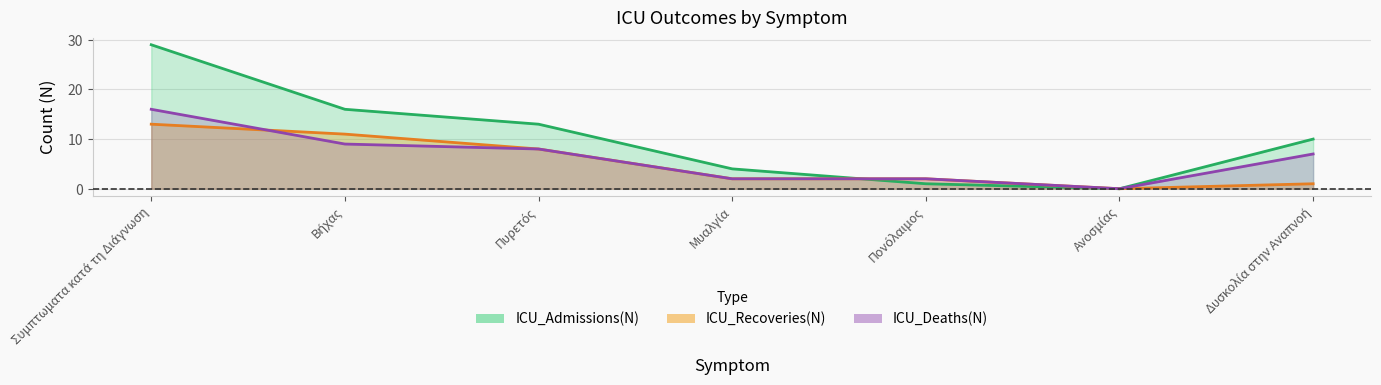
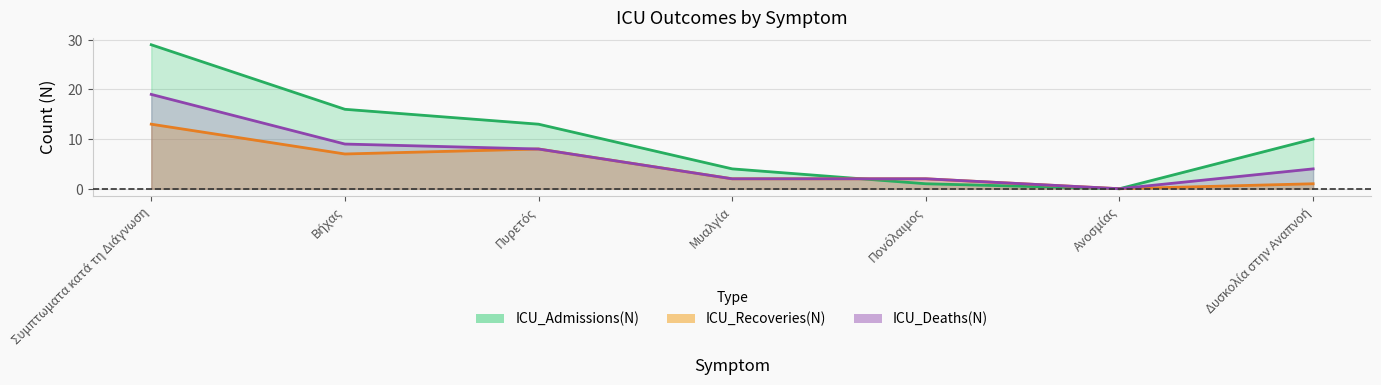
  {
    "ICU_Admissions(N)": {
      "Συμπτωματα κατά τη Διάγνωση": 29,
      "Βήχας": 16,
      "Πυρετός": 13,
      "Μυαλγία": 4,
      "Πονόλαιμος": 1,
      "Δυσκολία στην Αναπνοή": 10
    },
    "ICU_Recoveries(N)": {
      "Συμπτωματα κατά τη Διάγνωση": 13,
-     "Βήχας": 11,
+     "Βήχας": 7,
      "Δυσκολία στην Αναπνοή": 1
    },
    "ICU_Deaths(N)": {
-     "Συμπτωματα κατά τη Διάγνωση": 16,
+     "Συμπτωματα κατά τη Διάγνωση": 19,
      "Βήχας": 9,
-     "Δυσκολία στην Αναπνοή": 7
+     "Δυσκολία στην Αναπνοή": 4
    }
  }
